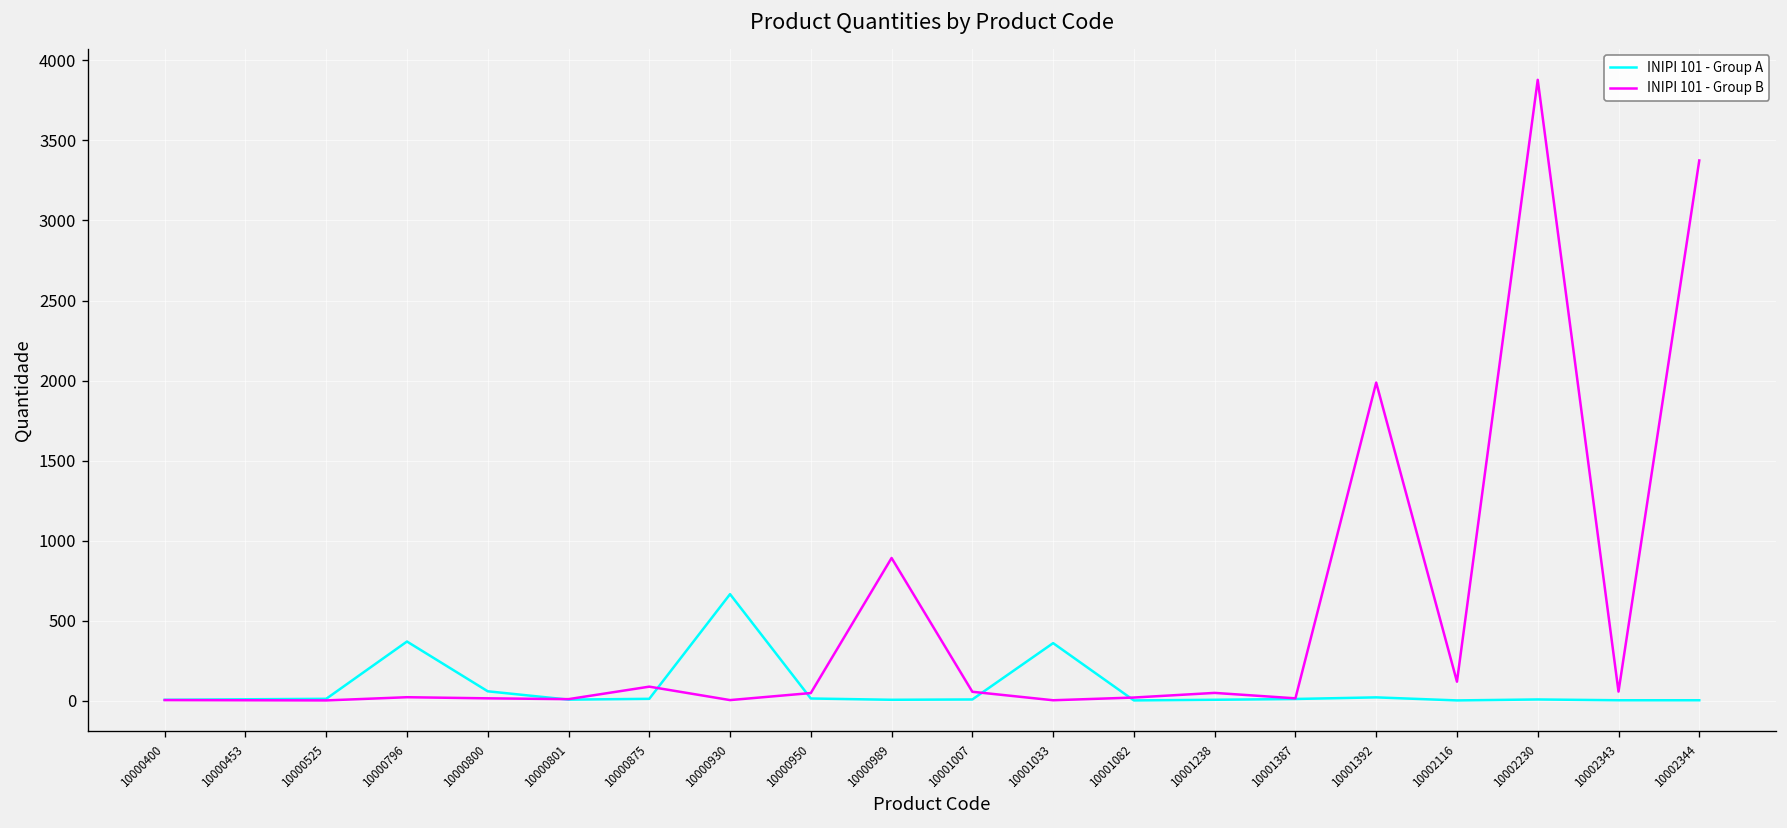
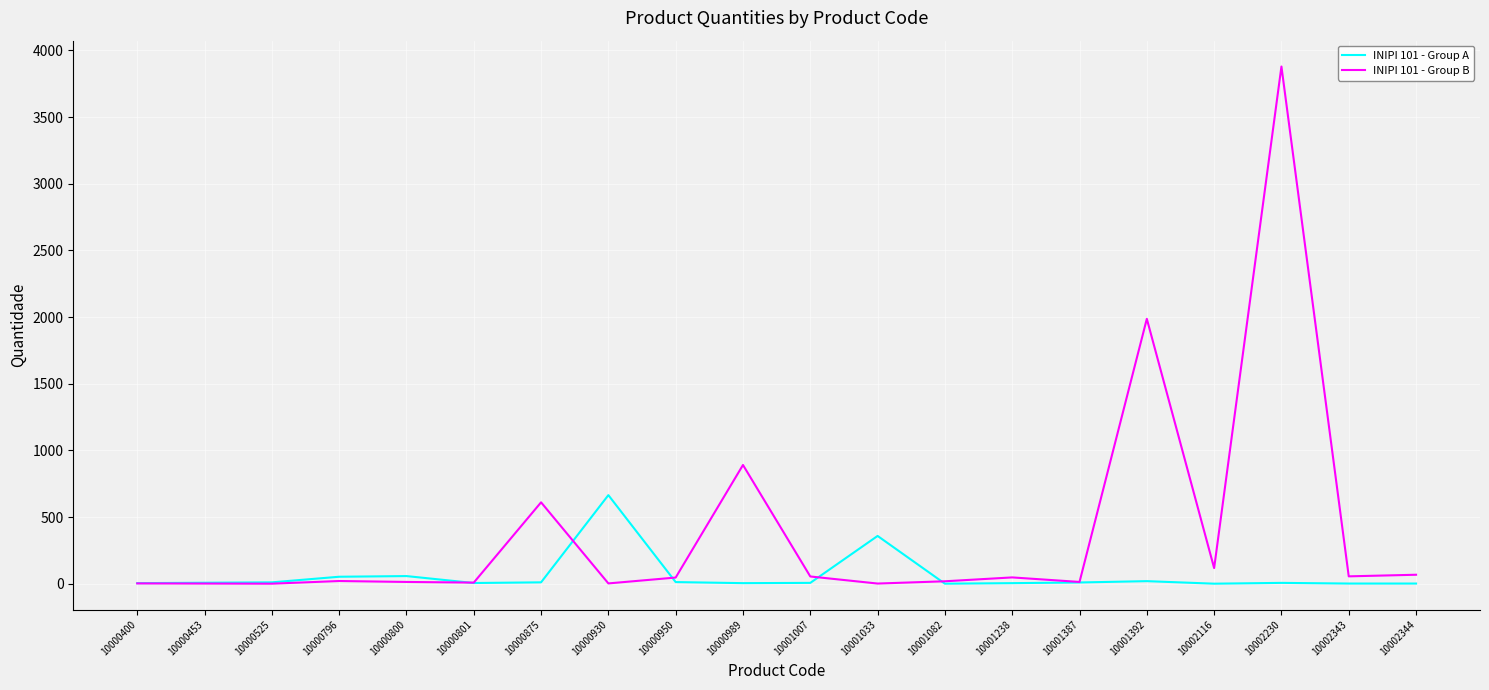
  {
    "INIPI 101 - Group A": {
-     "10000796": 370,
+     "10000796": 50,
      "10000800": 60,
      "10000875": 10,
      "10000930": 670,
      "10000950": 10,
      "10000989": 10,
      "10001007": 10,
      "10001033": 360,
      "10001238": 10,
      "10001392": 20,
      "10002116": 0,
      "10002230": 10,
      "10002343": 0,
      "10002344": 0
    },
    "INIPI 101 - Group B": {
      "10000796": 20,
      "10000800": 10,
-     "10000875": 90,
+     "10000875": 610,
      "10000930": 0,
      "10000950": 50,
      "10000989": 890,
      "10001007": 60,
      "10001033": 0,
      "10001238": 50,
      "10001392": 1990,
      "10002116": 120,
      "10002230": 3880,
      "10002343": 60,
-     "10002344": 3380
+     "10002344": 70
    }
  }
